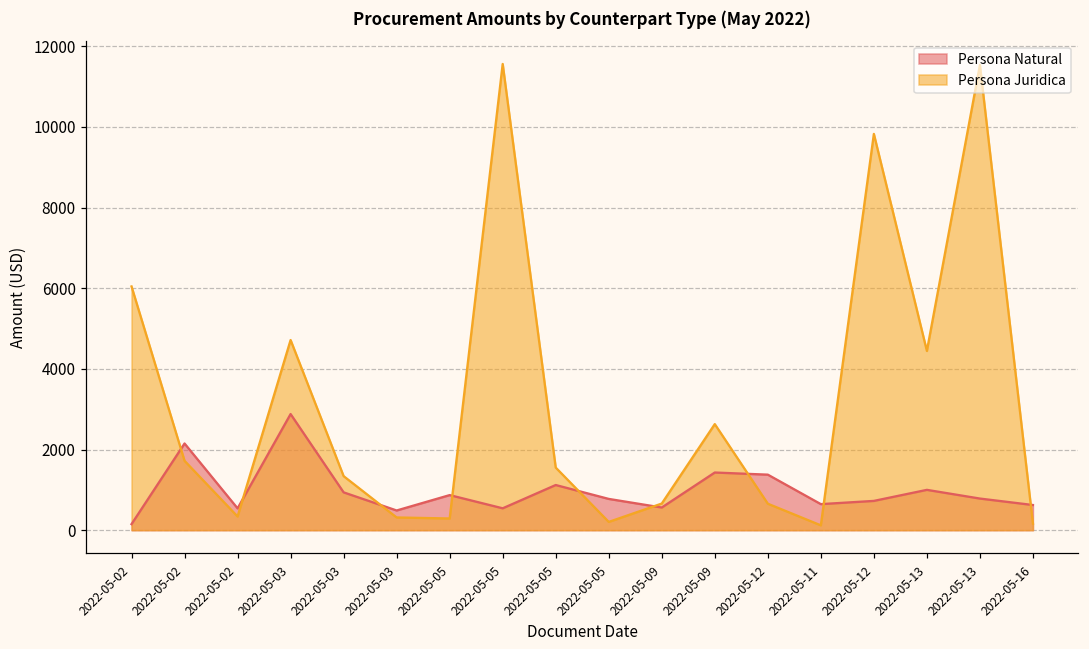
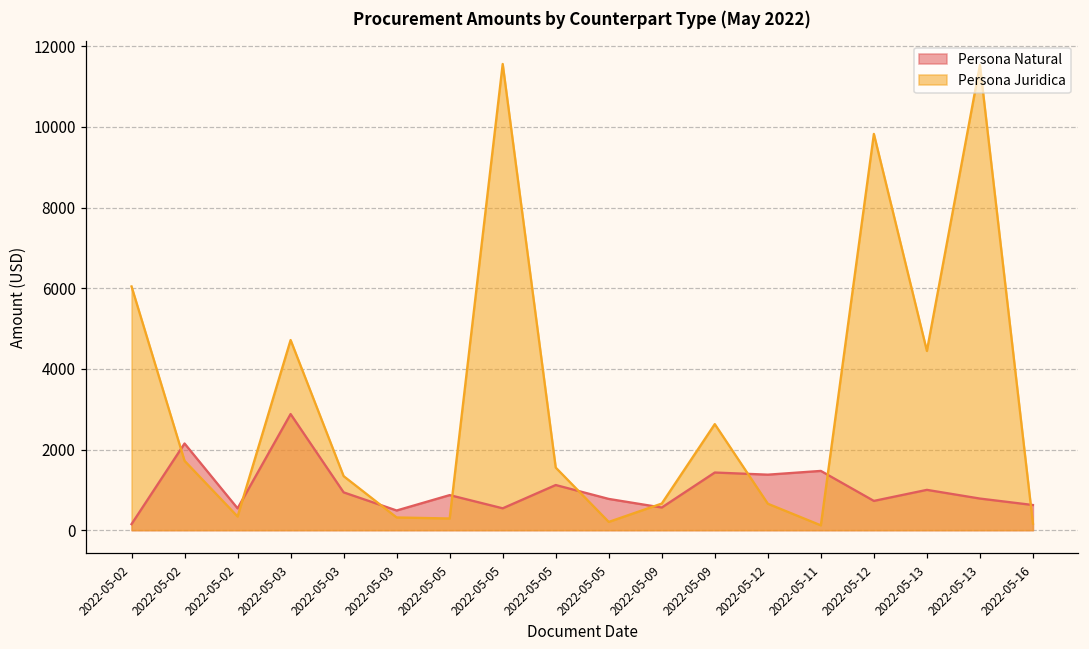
  {
    "Persona Natural": {
-     "2022-05-11": 600,
+     "2022-05-11": 1500,
      "2022-05-16": 600
    },
    "Persona Juridica": {
      "2022-05-11": 100,
      "2022-05-16": 200
    }
  }
